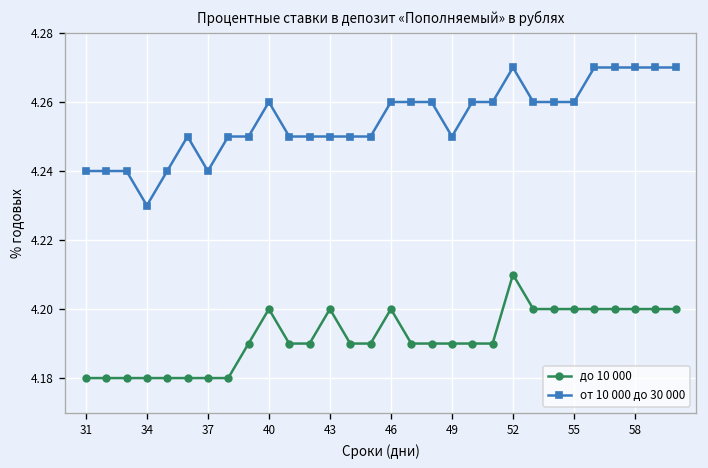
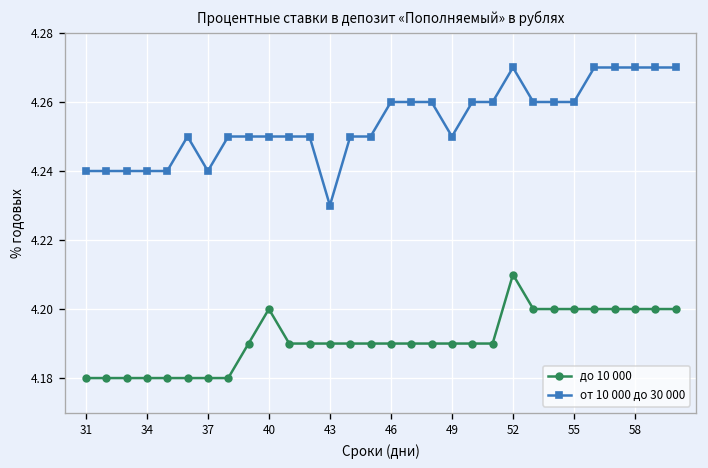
  {
    "до 10 000": {
      "31": 4.18,
      "34": 4.18,
      "37": 4.18,
      "40": 4.20,
-     "43": 4.20,
-     "46": 4.20,
+     "43": 4.19,
+     "46": 4.19,
      "49": 4.19,
      "52": 4.21,
      "55": 4.20,
      "58": 4.20
    },
    "от 10 000 до 30 000": {
      "31": 4.24,
-     "34": 4.23,
+     "34": 4.24,
      "37": 4.24,
-     "40": 4.26,
-     "43": 4.25,
+     "40": 4.25,
+     "43": 4.23,
      "46": 4.26,
      "49": 4.25,
      "52": 4.27,
      "55": 4.26,
      "58": 4.27
    }
  }
